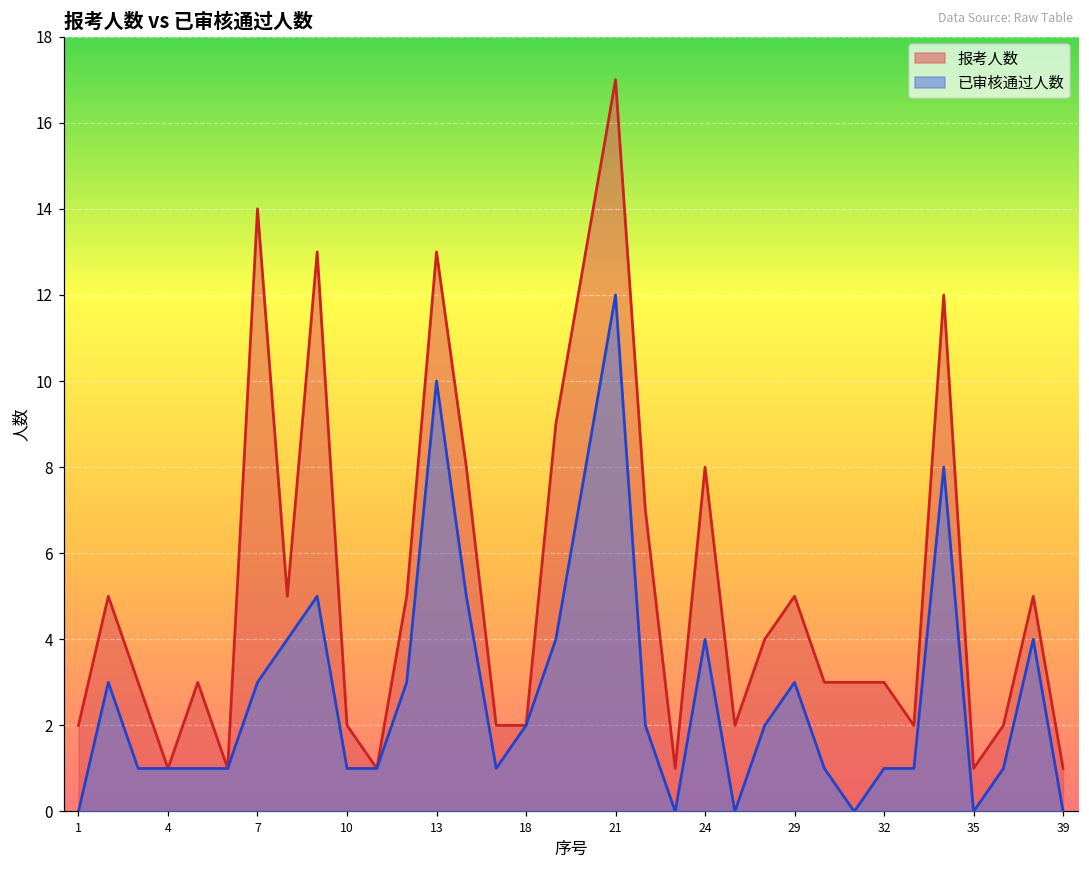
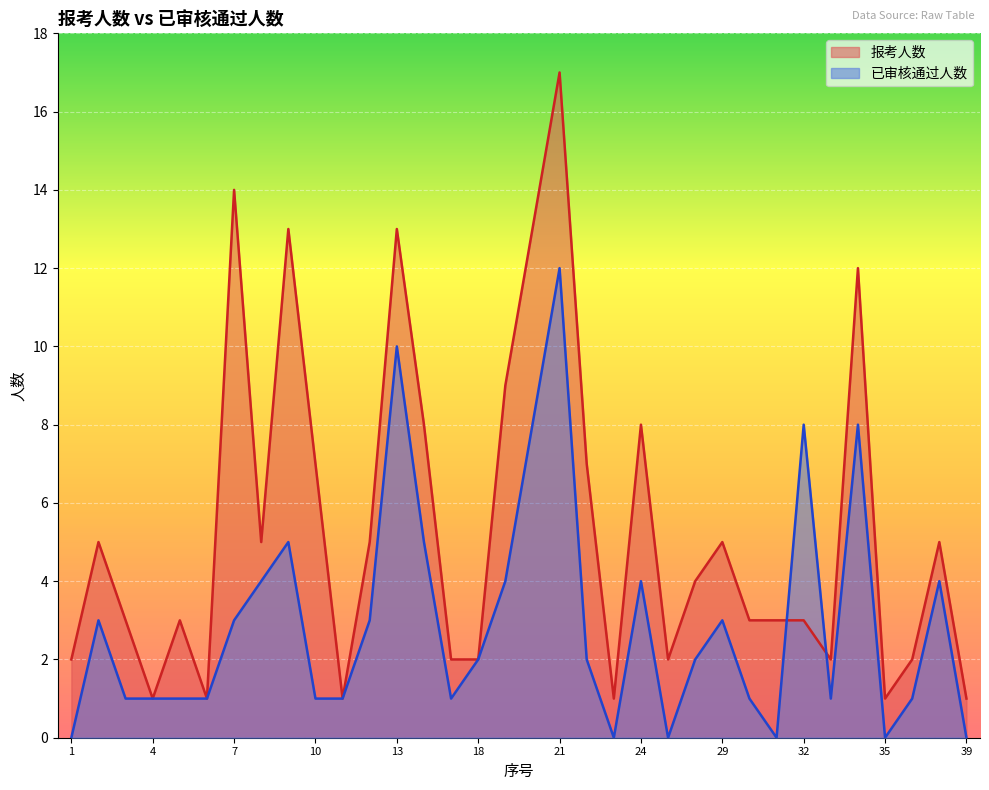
  {
    "报考人数": {
      "1": 2,
      "7": 14,
-     "10": 2,
+     "10": 7,
      "13": 13,
      "21": 17,
      "24": 8,
      "29": 5,
      "32": 3,
      "35": 1,
      "39": 1
    },
    "已审核通过人数": {
      "1": 0,
      "7": 3,
      "10": 1,
      "13": 10,
      "21": 12,
      "24": 4,
      "29": 3,
-     "32": 1,
+     "32": 8,
      "35": 0,
      "39": 0
    }
  }
